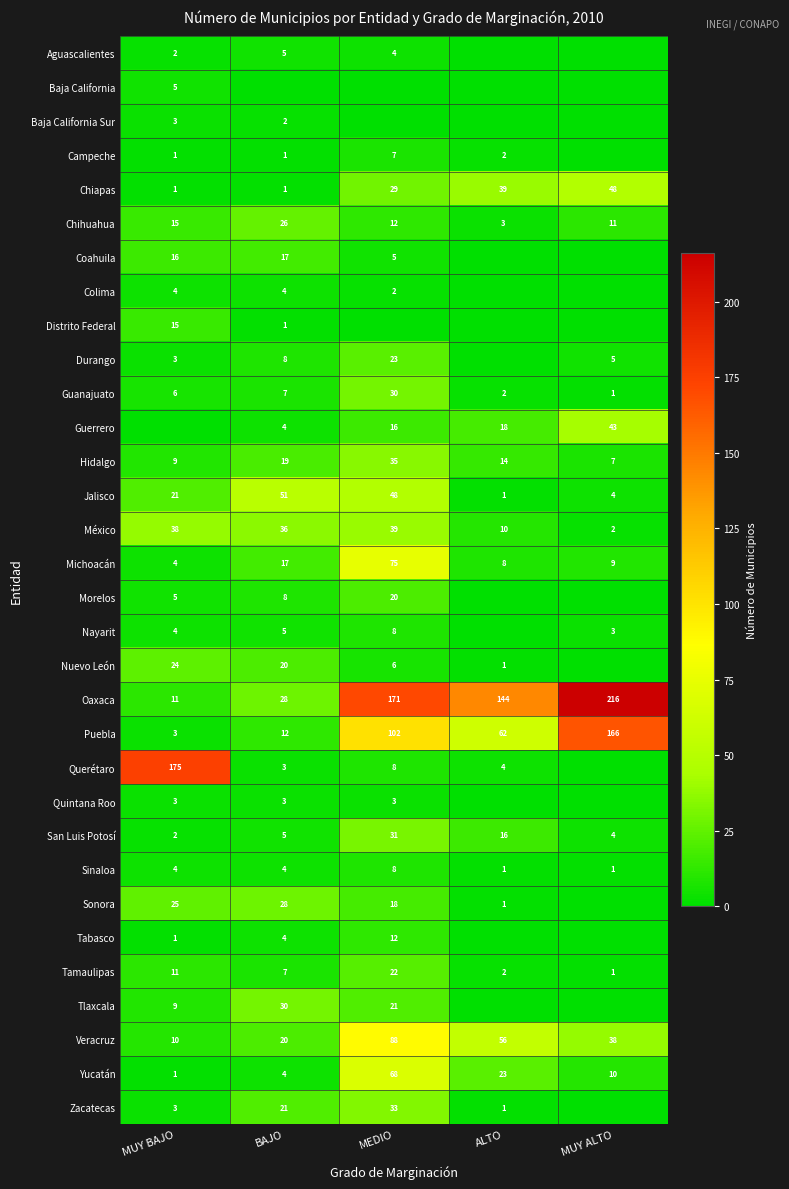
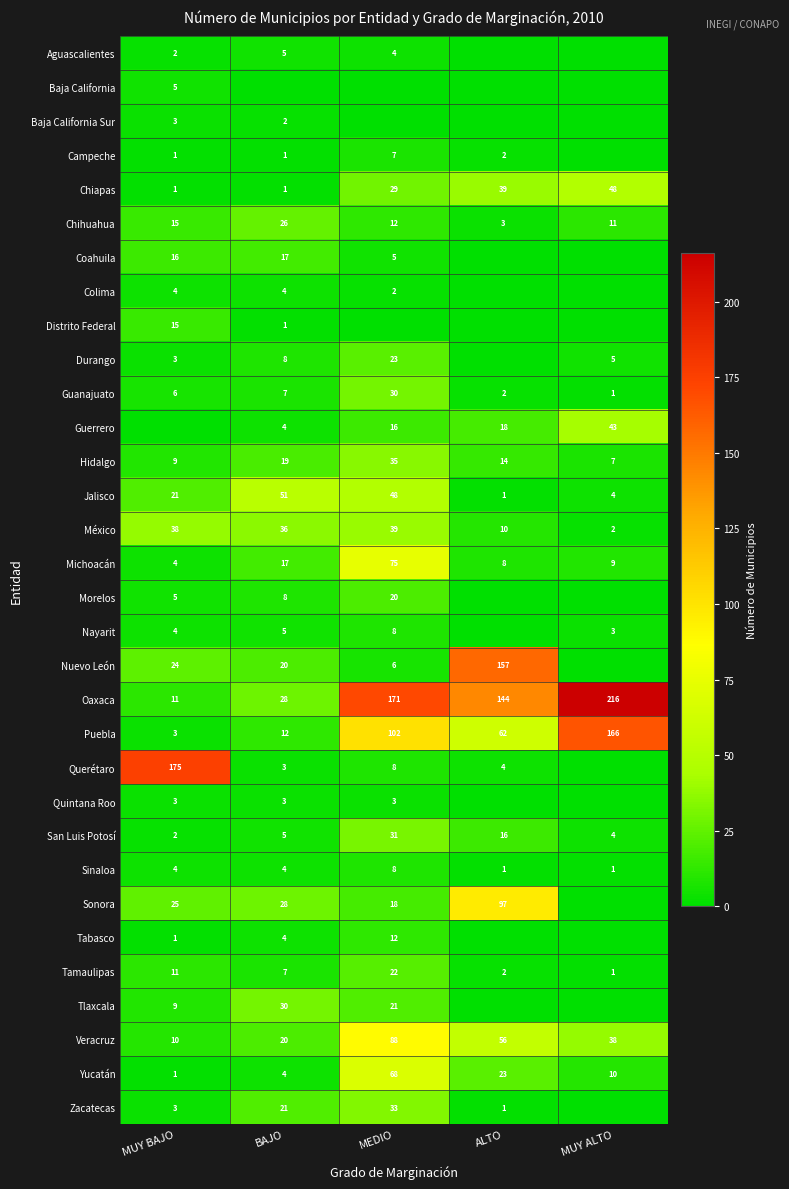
  {
    "Aguascalientes": {
      "MUY BAJO": 2,
      "BAJO": 5,
      "MEDIO": 4
    },
    "Baja California": {
      "MUY BAJO": 5
    },
    "Baja California Sur": {
      "MUY BAJO": 3,
      "BAJO": 2
    },
    "Campeche": {
      "MUY BAJO": 1,
      "BAJO": 1,
      "MEDIO": 7,
      "ALTO": 2
    },
    "Chiapas": {
      "MUY BAJO": 1,
      "BAJO": 1,
      "MEDIO": 29,
      "ALTO": 39,
      "MUY ALTO": 48
    },
    "Chihuahua": {
      "MUY BAJO": 15,
      "BAJO": 26,
      "MEDIO": 12,
      "ALTO": 3,
      "MUY ALTO": 11
    },
    "Coahuila": {
      "MUY BAJO": 16,
      "BAJO": 17,
      "MEDIO": 5
    },
    "Colima": {
      "MUY BAJO": 4,
      "BAJO": 4,
      "MEDIO": 2
    },
    "Distrito Federal": {
      "MUY BAJO": 15,
      "BAJO": 1
    },
    "Durango": {
      "MUY BAJO": 3,
      "BAJO": 8,
      "MEDIO": 23,
      "MUY ALTO": 5
    },
    "Guanajuato": {
      "MUY BAJO": 6,
      "BAJO": 7,
      "MEDIO": 30,
      "ALTO": 2,
      "MUY ALTO": 1
    },
    "Guerrero": {
      "BAJO": 4,
      "MEDIO": 16,
      "ALTO": 18,
      "MUY ALTO": 43
    },
    "Hidalgo": {
      "MUY BAJO": 9,
      "BAJO": 19,
      "MEDIO": 35,
      "ALTO": 14,
      "MUY ALTO": 7
    },
    "Jalisco": {
      "MUY BAJO": 21,
      "BAJO": 51,
      "MEDIO": 48,
      "ALTO": 1,
      "MUY ALTO": 4
    },
    "México": {
      "MUY BAJO": 38,
      "BAJO": 36,
      "MEDIO": 39,
      "ALTO": 10,
      "MUY ALTO": 2
    },
    "Michoacán": {
      "MUY BAJO": 4,
      "BAJO": 17,
      "MEDIO": 75,
      "ALTO": 8,
      "MUY ALTO": 9
    },
    "Morelos": {
      "MUY BAJO": 5,
      "BAJO": 8,
      "MEDIO": 20
    },
    "Nayarit": {
      "MUY BAJO": 4,
      "BAJO": 5,
      "MEDIO": 8,
      "MUY ALTO": 3
    },
    "Nuevo León": {
      "MUY BAJO": 24,
      "BAJO": 20,
      "MEDIO": 6,
-     "ALTO": 1
+     "ALTO": 157
    },
    "Oaxaca": {
      "MUY BAJO": 11,
      "BAJO": 28,
      "MEDIO": 171,
      "ALTO": 144,
      "MUY ALTO": 216
    },
    "Puebla": {
      "MUY BAJO": 3,
      "BAJO": 12,
      "MEDIO": 102,
      "ALTO": 62,
      "MUY ALTO": 166
    },
    "Querétaro": {
      "MUY BAJO": 175,
      "BAJO": 3,
      "MEDIO": 8,
      "ALTO": 4
    },
    "Quintana Roo": {
      "MUY BAJO": 3,
      "BAJO": 3,
      "MEDIO": 3
    },
    "San Luis Potosí": {
      "MUY BAJO": 2,
      "BAJO": 5,
      "MEDIO": 31,
      "ALTO": 16,
      "MUY ALTO": 4
    },
    "Sinaloa": {
      "MUY BAJO": 4,
      "BAJO": 4,
      "MEDIO": 8,
      "ALTO": 1,
      "MUY ALTO": 1
    },
    "Sonora": {
      "MUY BAJO": 25,
      "BAJO": 28,
      "MEDIO": 18,
-     "ALTO": 1
+     "ALTO": 97
    },
    "Tabasco": {
      "MUY BAJO": 1,
      "BAJO": 4,
      "MEDIO": 12
    },
    "Tamaulipas": {
      "MUY BAJO": 11,
      "BAJO": 7,
      "MEDIO": 22,
      "ALTO": 2,
      "MUY ALTO": 1
    },
    "Tlaxcala": {
      "MUY BAJO": 9,
      "BAJO": 30,
      "MEDIO": 21
    },
    "Veracruz": {
      "MUY BAJO": 10,
      "BAJO": 20,
      "MEDIO": 88,
      "ALTO": 56,
      "MUY ALTO": 38
    },
    "Yucatán": {
      "MUY BAJO": 1,
      "BAJO": 4,
      "MEDIO": 68,
      "ALTO": 23,
      "MUY ALTO": 10
    },
    "Zacatecas": {
      "MUY BAJO": 3,
      "BAJO": 21,
      "MEDIO": 33,
      "ALTO": 1
    }
  }
